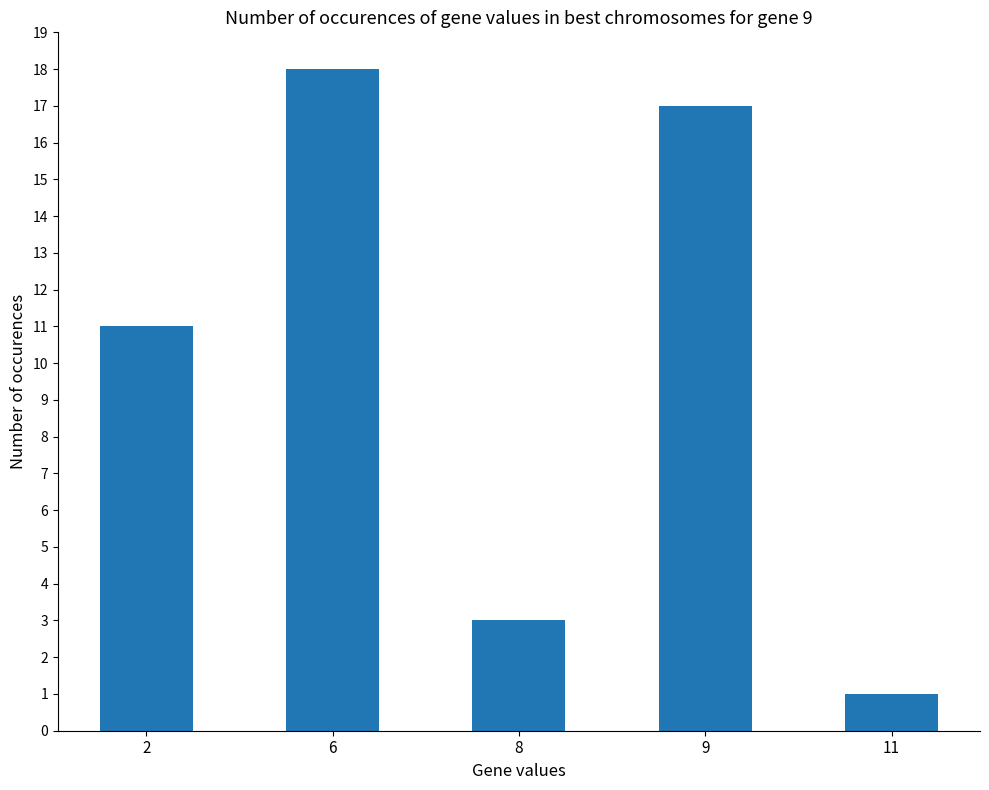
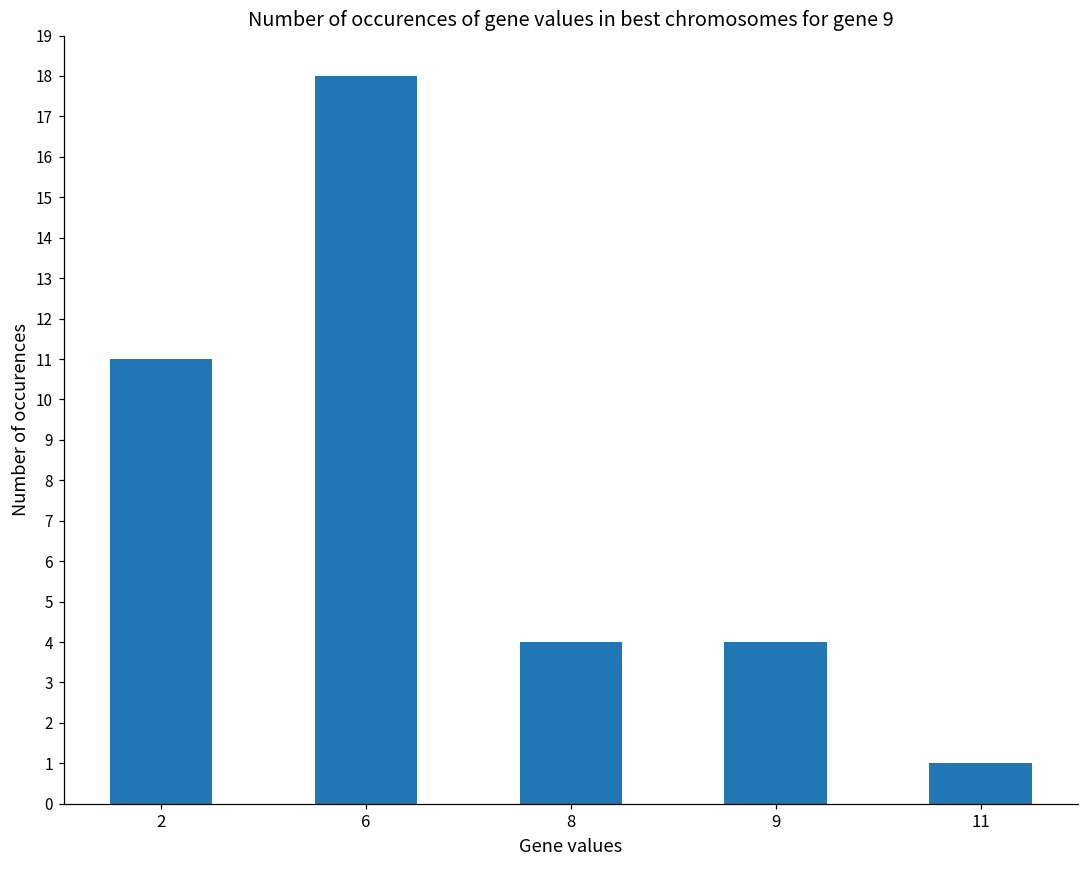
  {
    "2": 11,
    "6": 18,
-   "8": 3,
-   "9": 17,
+   "8": 4,
+   "9": 4,
    "11": 1
  }
